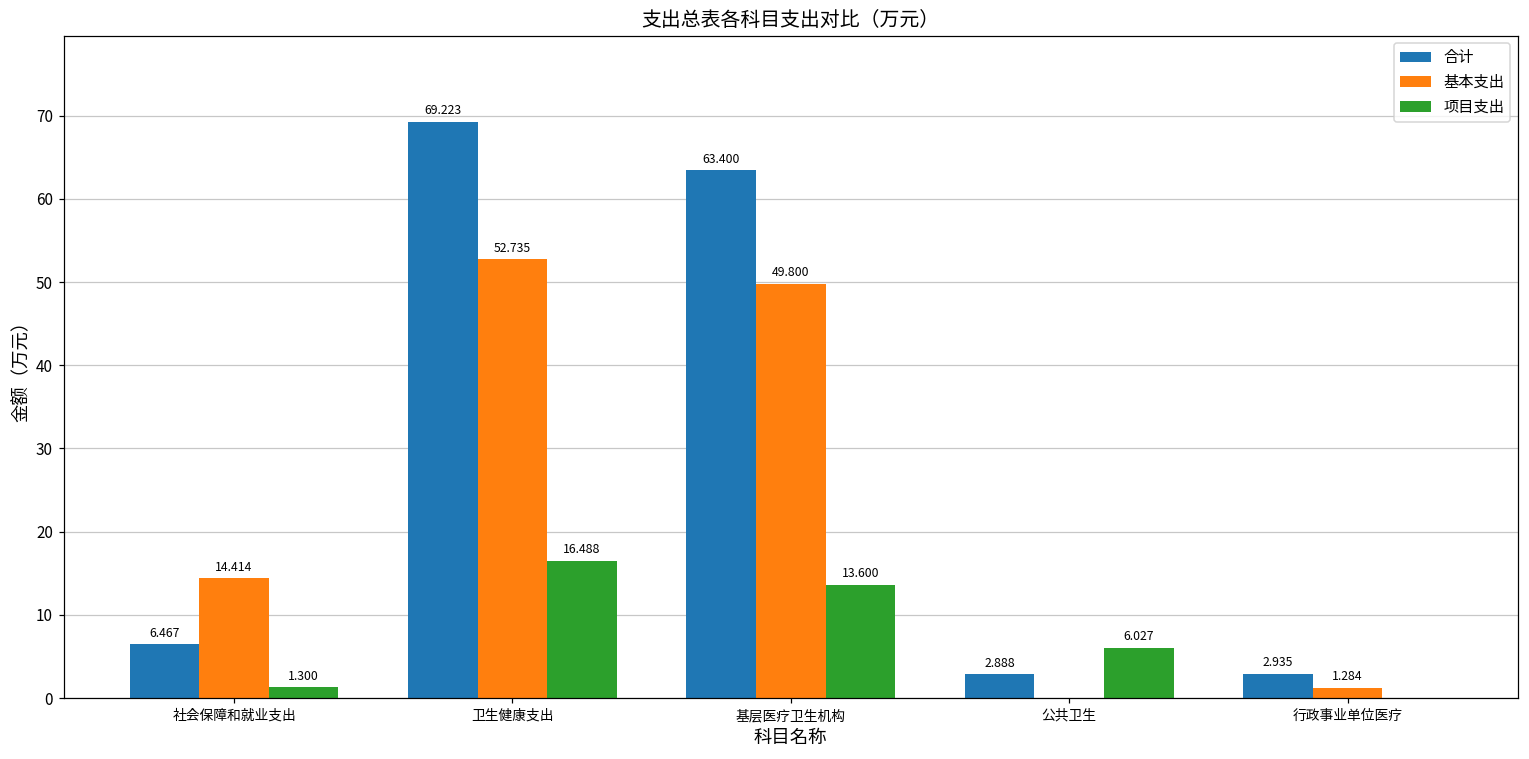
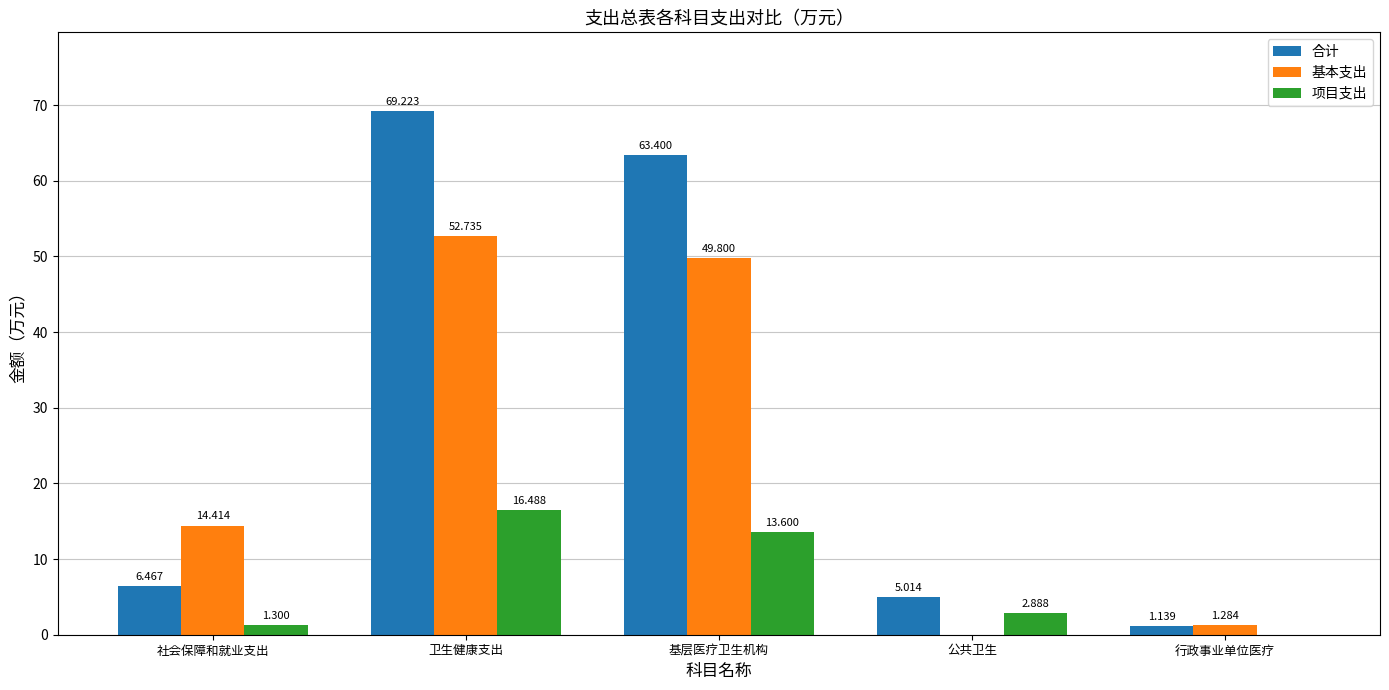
  {
    "合计": {
      "社会保障和就业支出": 6.467,
      "卫生健康支出": 69.223,
      "基层医疗卫生机构": 63.400,
-     "公共卫生": 2.888,
-     "行政事业单位医疗": 2.935
+     "公共卫生": 5.014,
+     "行政事业单位医疗": 1.139
    },
    "基本支出": {
      "社会保障和就业支出": 14.414,
      "卫生健康支出": 52.735,
      "基层医疗卫生机构": 49.800,
      "行政事业单位医疗": 1.284
    },
    "项目支出": {
      "社会保障和就业支出": 1.300,
      "卫生健康支出": 16.488,
      "基层医疗卫生机构": 13.600,
-     "公共卫生": 6.027
+     "公共卫生": 2.888
    }
  }
